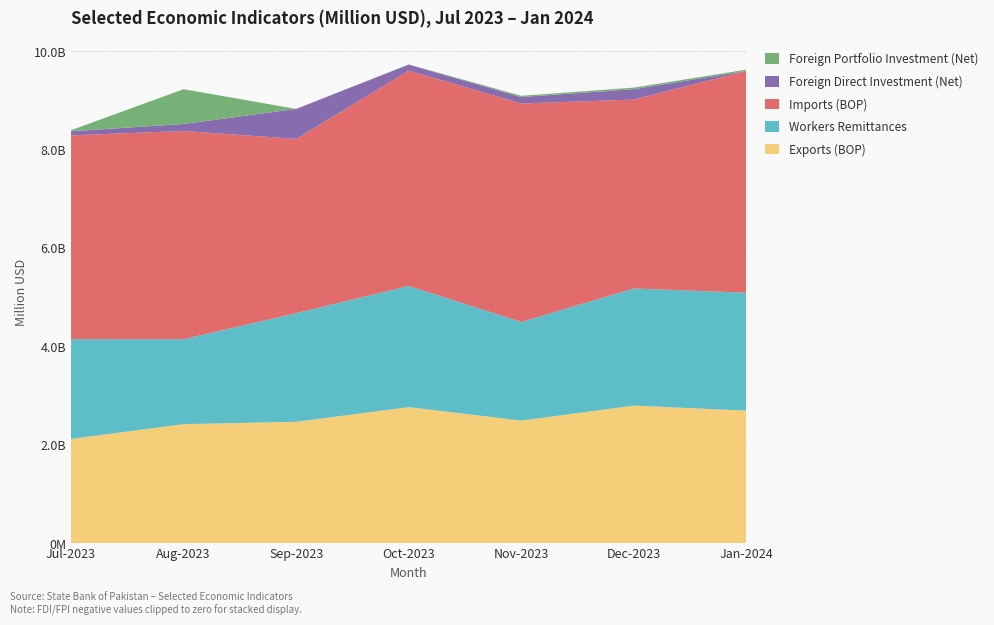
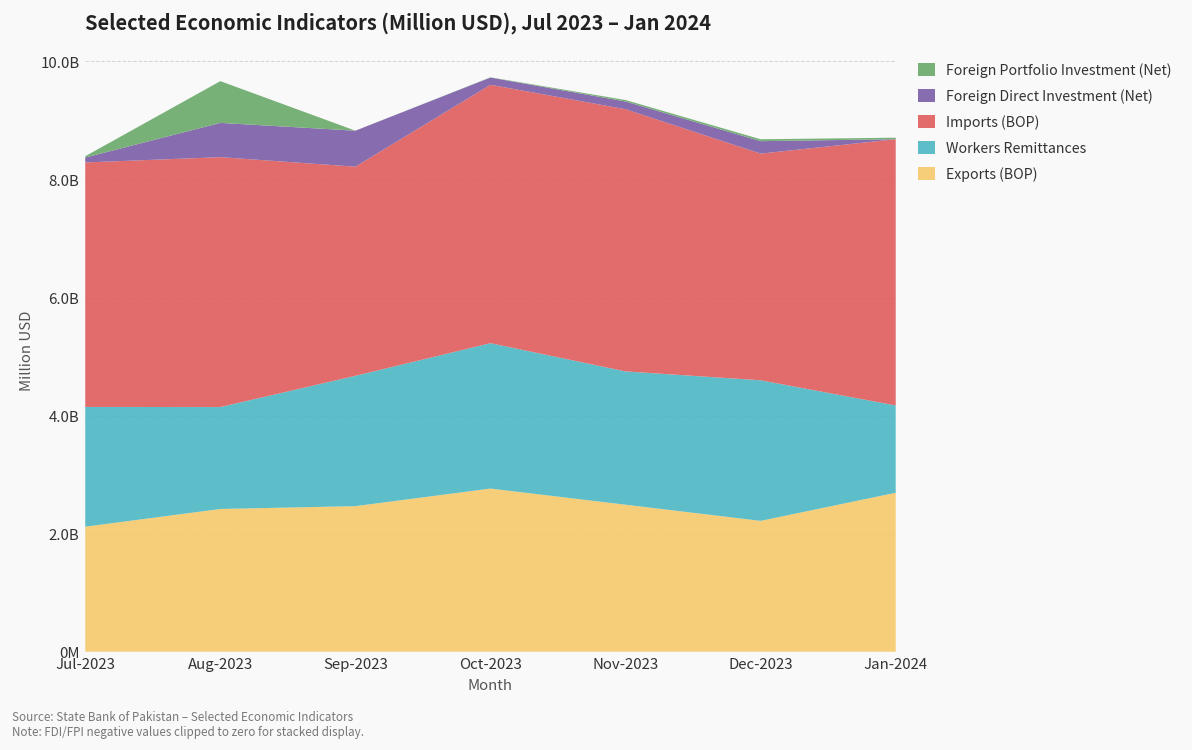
  {
    "Exports (BOP)": {
      "Jul-2023": 2100000000,
      "Aug-2023": 2400000000,
      "Sep-2023": 2500000000,
      "Oct-2023": 2800000000,
      "Nov-2023": 2500000000,
-     "Dec-2023": 2800000000,
+     "Dec-2023": 2200000000,
      "Jan-2024": 2700000000
    },
    "Workers Remittances": {
      "Jul-2023": 2000000000,
      "Aug-2023": 1700000000,
      "Sep-2023": 2200000000,
      "Oct-2023": 2500000000,
-     "Nov-2023": 2000000000,
+     "Nov-2023": 2300000000,
      "Dec-2023": 2400000000,
-     "Jan-2024": 2400000000
+     "Jan-2024": 1500000000
    },
    "Imports (BOP)": {
      "Jul-2023": 4100000000,
      "Aug-2023": 4200000000,
      "Sep-2023": 3500000000,
      "Oct-2023": 4400000000,
      "Nov-2023": 4400000000,
      "Dec-2023": 3800000000
    },
    "Foreign Direct Investment (Net)": {
-     "Aug-2023": 100000000
+     "Aug-2023": 600000000
    },
    "Foreign Portfolio Investment (Net)": {
      "Aug-2023": 700000000
    }
  }
